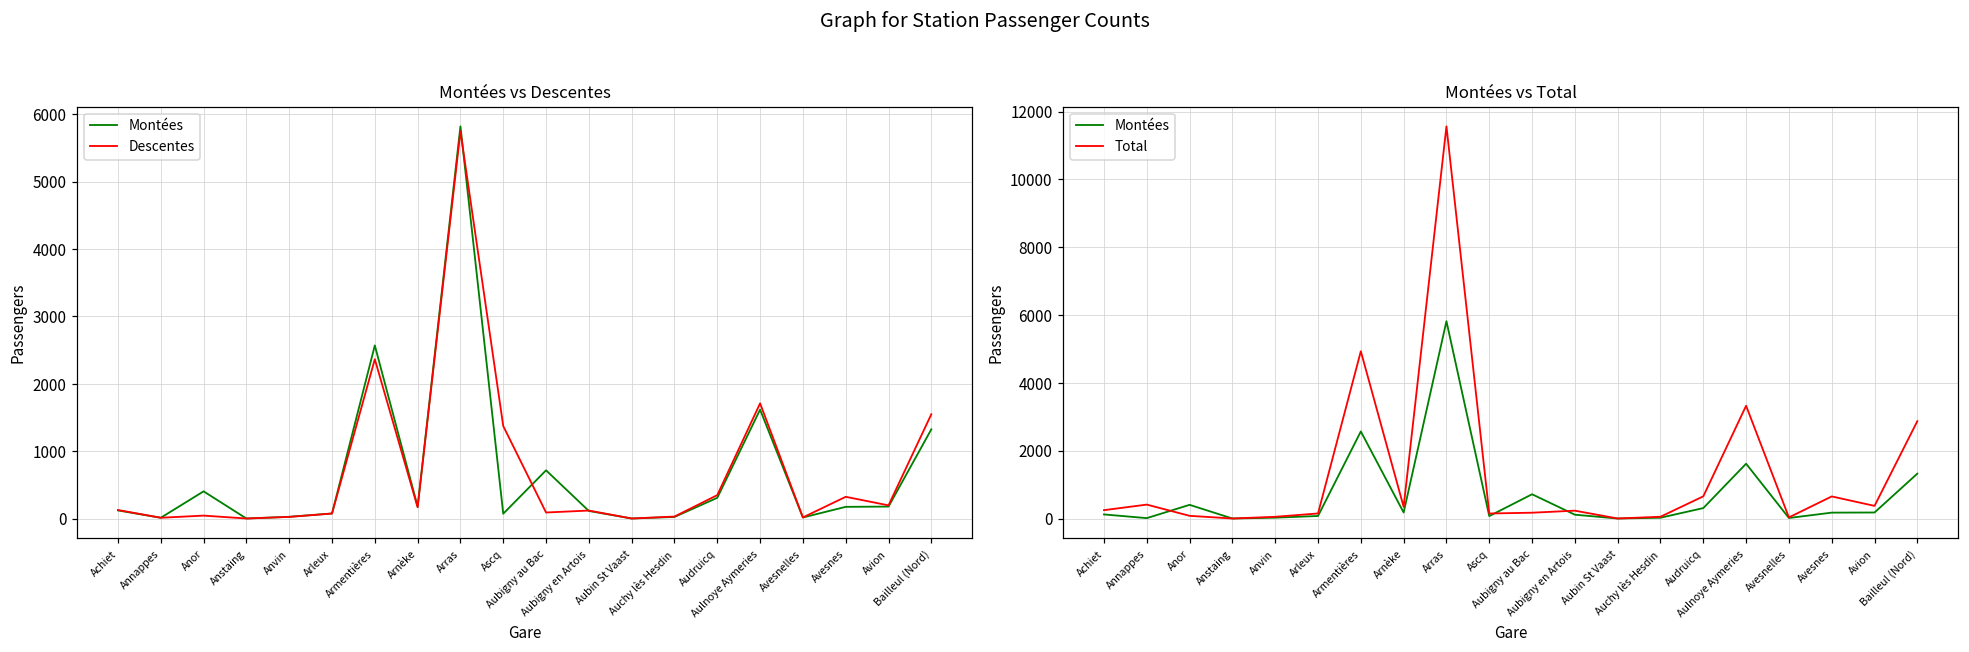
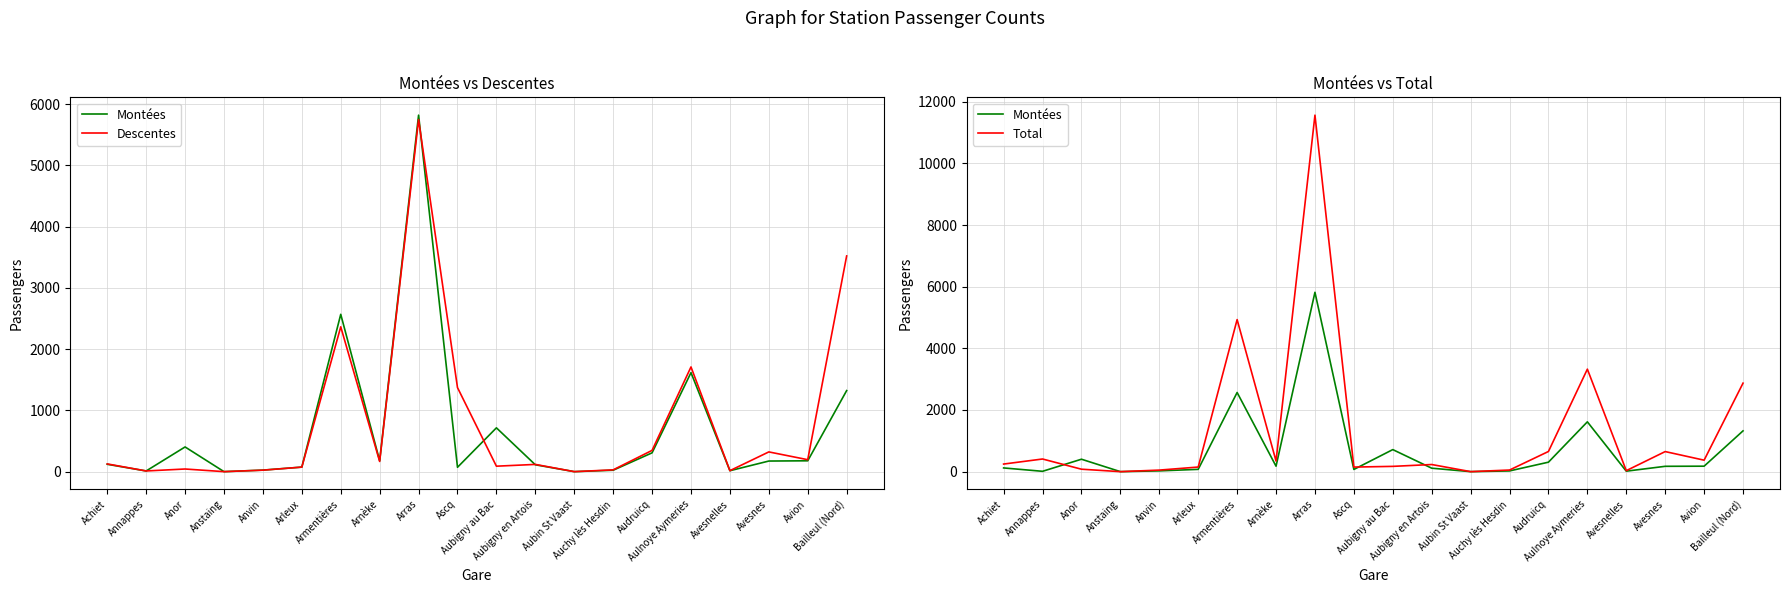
  {
    "Montées vs Descentes": {
      "Montées": {
        "Anor": 400,
        "Armentières": 2600,
        "Arras": 5800,
        "Ascq": 100,
        "Aubigny au Bac": 700,
        "Aulnoye Aymeries": 1600,
        "Avesnes": 200,
        "Bailleul (Nord)": 1300
      },
      "Descentes": {
        "Anor": 0,
        "Armentières": 2400,
        "Arras": 5700,
        "Ascq": 1400,
        "Aubigny au Bac": 100,
        "Aulnoye Aymeries": 1700,
        "Avesnes": 300,
-       "Bailleul (Nord)": 1500
+       "Bailleul (Nord)": 3500
      }
    },
    "Montées vs Total": {
      "Montées": {
        "Achiet": 100,
        "Annappes": 0,
        "Anor": 400,
        "Armentières": 2600,
        "Arnèke": 200,
        "Arras": 5800,
        "Aubigny au Bac": 700,
        "Aubigny en Artois": 100,
        "Audruicq": 300,
        "Aulnoye Aymeries": 1600,
        "Avesnes": 200,
        "Avion": 200,
        "Bailleul (Nord)": 1300
      },
      "Total": {
        "Achiet": 200,
        "Annappes": 400,
        "Anor": 100,
        "Armentières": 4900,
        "Arnèke": 300,
        "Arras": 11600,
        "Aubigny au Bac": 200,
        "Aubigny en Artois": 200,
        "Audruicq": 700,
        "Aulnoye Aymeries": 3300,
        "Avesnes": 700,
        "Avion": 400,
        "Bailleul (Nord)": 2900
      }
    }
  }
